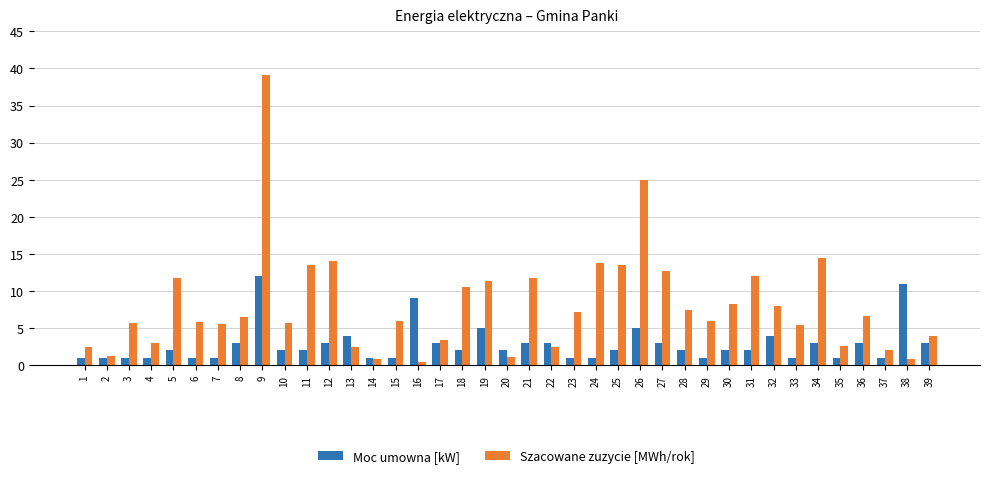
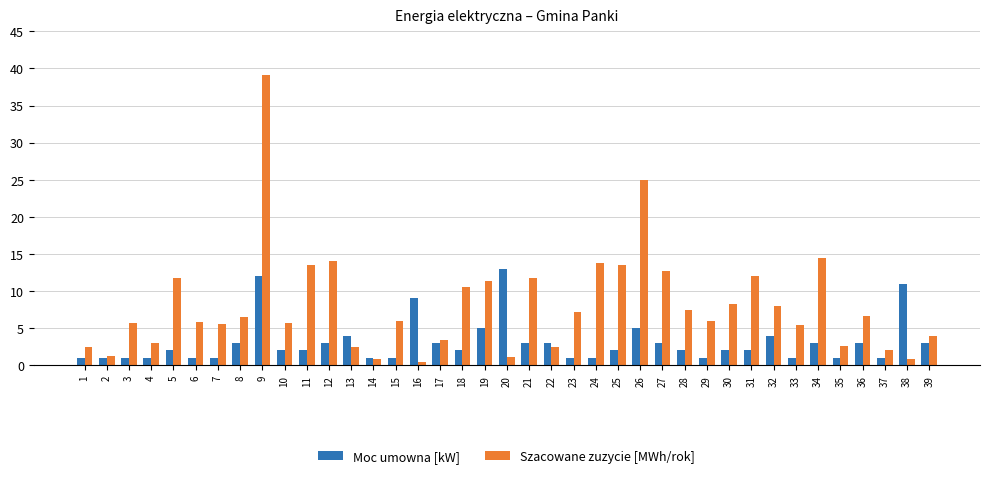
  {
    "Moc umowna [kW]": {
      "1": 1,
      "2": 1,
      "3": 1,
      "4": 1,
      "5": 2,
      "6": 1,
      "7": 1,
      "8": 3,
      "9": 12,
      "10": 2,
      "11": 2,
      "12": 3,
      "13": 4,
      "14": 1,
      "15": 1,
      "16": 9,
      "17": 3,
      "18": 2,
      "19": 5,
-     "20": 2,
+     "20": 13,
      "21": 3,
      "22": 3,
      "23": 1,
      "24": 1,
      "25": 2,
      "26": 5,
      "27": 3,
      "28": 2,
      "29": 1,
      "30": 2,
      "31": 2,
      "32": 4,
      "33": 1,
      "34": 3,
      "35": 1,
      "36": 3,
      "37": 1,
      "38": 11,
      "39": 3
    },
    "Szacowane zuzycie [MWh/rok]": {
      "1": 2,
      "2": 1,
      "3": 6,
      "4": 3,
      "5": 12,
      "6": 6,
      "7": 6,
      "8": 7,
      "9": 39,
      "10": 6,
      "11": 14,
      "12": 14,
      "13": 3,
      "14": 1,
      "15": 6,
      "16": 1,
      "17": 3,
      "18": 11,
      "19": 11,
      "20": 1,
      "21": 12,
      "22": 3,
      "23": 7,
      "24": 14,
      "25": 14,
      "26": 25,
      "27": 13,
      "28": 7,
      "29": 6,
      "30": 8,
      "31": 12,
      "32": 8,
      "33": 5,
      "34": 15,
      "35": 3,
      "36": 7,
      "37": 2,
      "38": 1,
      "39": 4
    }
  }
